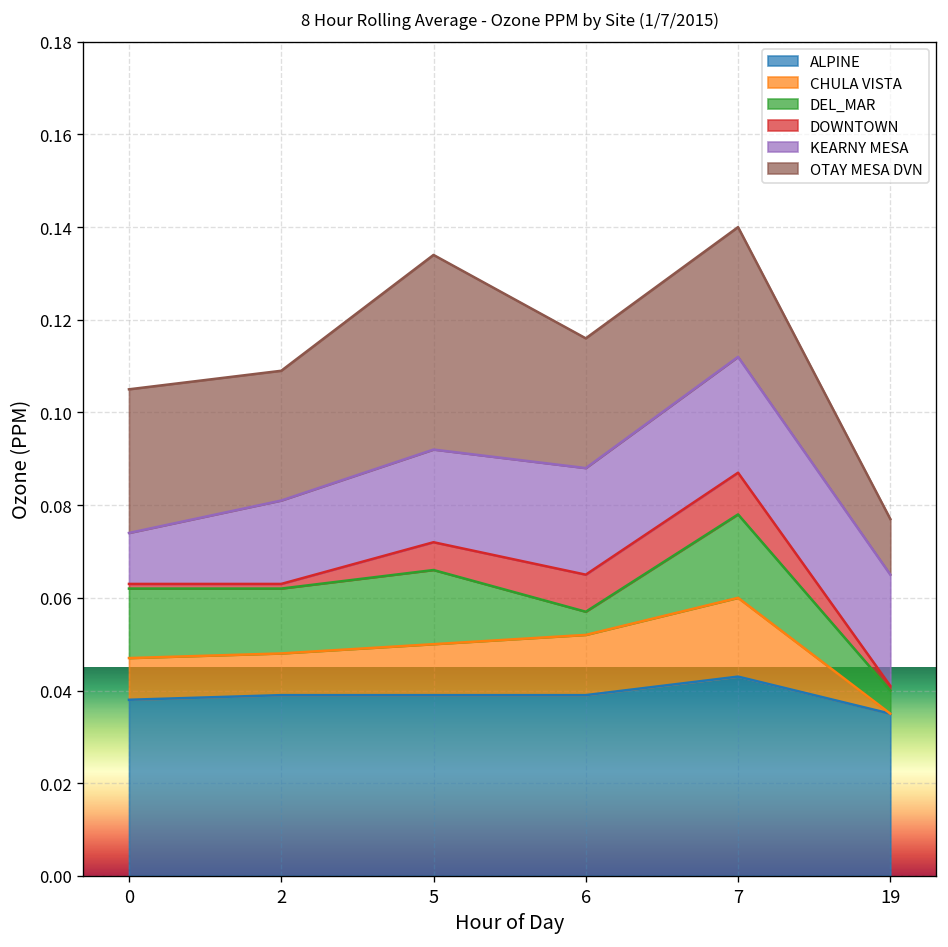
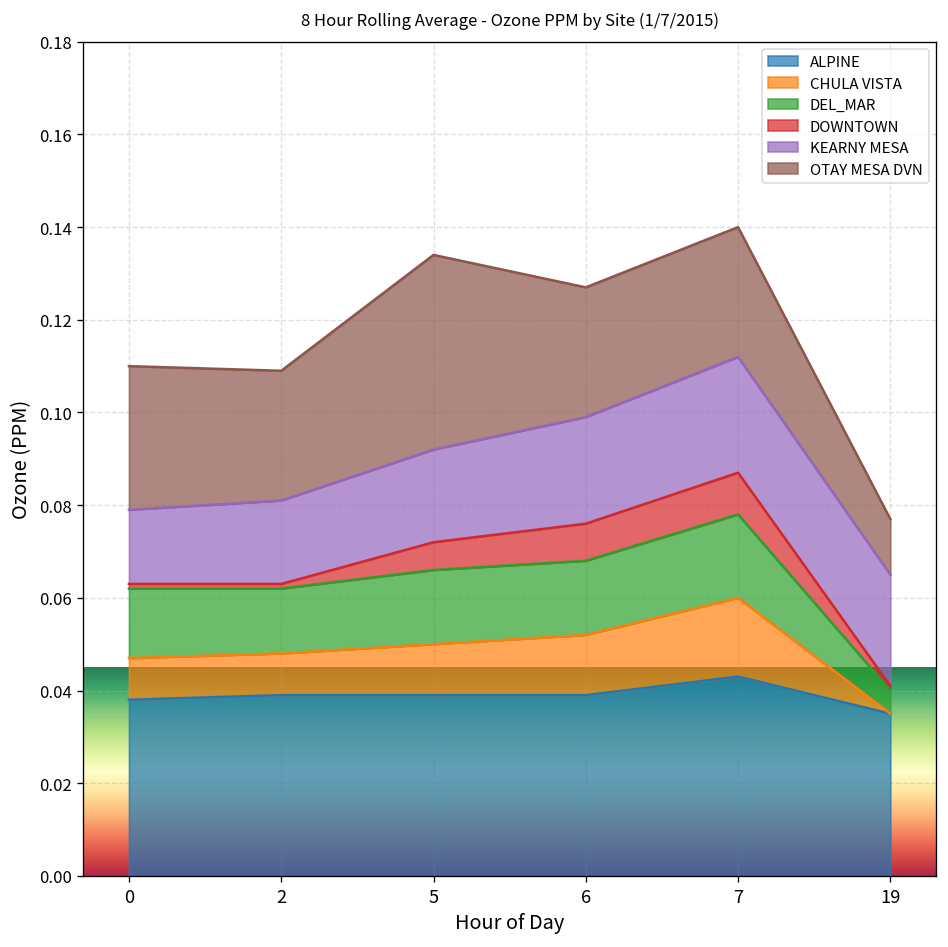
  {
    "ALPINE": {
      "0": 0.038,
      "2": 0.039,
      "5": 0.039,
      "6": 0.039,
      "7": 0.043
    },
    "CHULA VISTA": {
      "0": 0.009,
      "2": 0.009,
      "5": 0.011,
      "6": 0.013,
      "7": 0.017
    },
    "DEL_MAR": {
      "0": 0.015,
      "2": 0.014,
      "5": 0.016,
-     "6": 0.005,
+     "6": 0.016,
      "7": 0.018,
      "19": 0.005
    },
    "DOWNTOWN": {
      "0": 0.001,
      "2": 0.001,
      "5": 0.006,
      "6": 0.008,
      "7": 0.009,
      "19": 0.001
    },
    "KEARNY MESA": {
-     "0": 0.011,
+     "0": 0.016,
      "2": 0.018,
      "5": 0.020,
      "6": 0.023,
      "7": 0.025,
      "19": 0.024
    },
    "OTAY MESA DVN": {
      "0": 0.031,
      "2": 0.028,
      "5": 0.042,
      "6": 0.028,
      "7": 0.028,
      "19": 0.012
    }
  }
